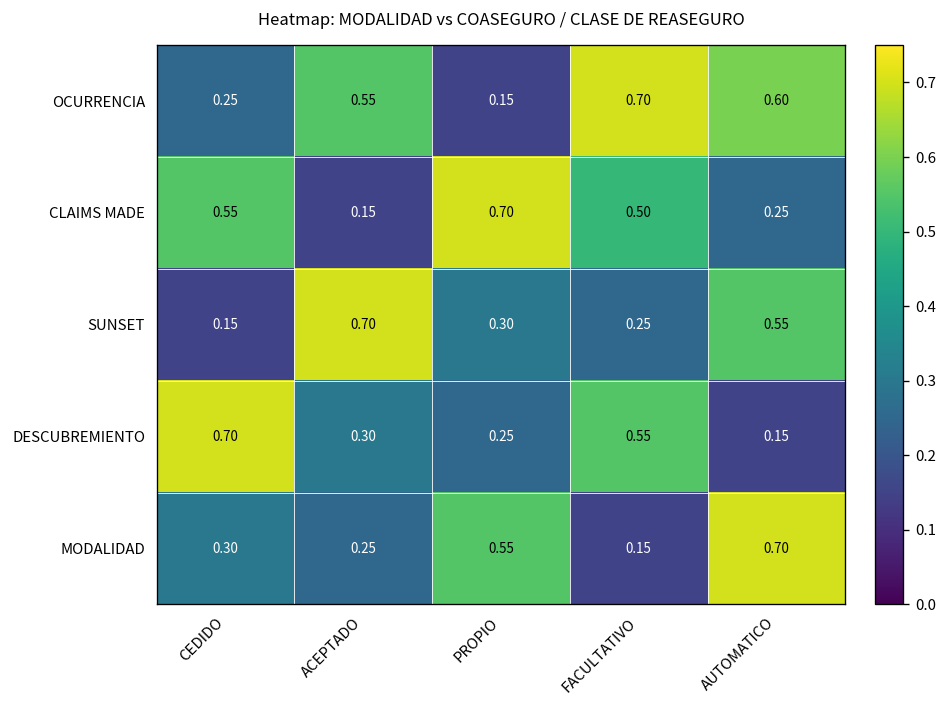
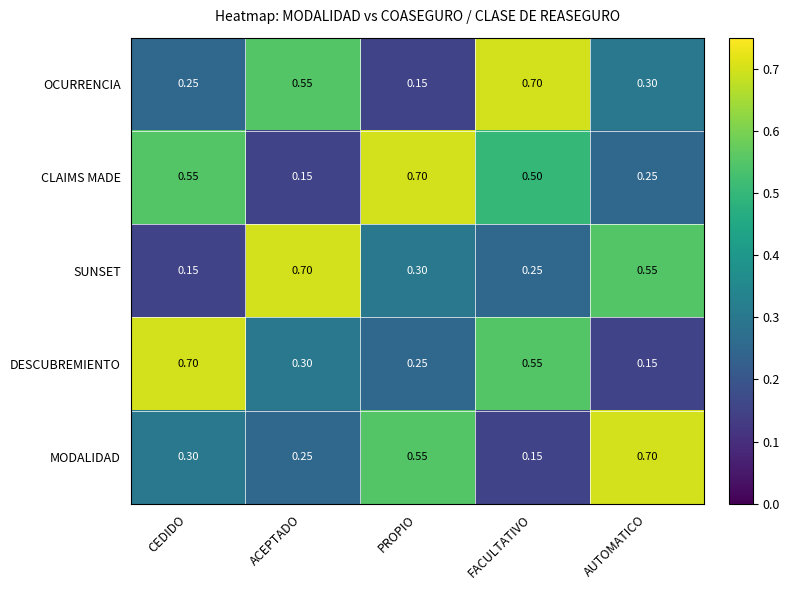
  {
    "OCURRENCIA": {
      "CEDIDO": 0.25,
      "ACEPTADO": 0.55,
      "PROPIO": 0.15,
      "FACULTATIVO": 0.70,
-     "AUTOMATICO": 0.60
+     "AUTOMATICO": 0.30
    },
    "CLAIMS MADE": {
      "CEDIDO": 0.55,
      "ACEPTADO": 0.15,
      "PROPIO": 0.70,
      "FACULTATIVO": 0.50,
      "AUTOMATICO": 0.25
    },
    "SUNSET": {
      "CEDIDO": 0.15,
      "ACEPTADO": 0.70,
      "PROPIO": 0.30,
      "FACULTATIVO": 0.25,
      "AUTOMATICO": 0.55
    },
    "DESCUBREMIENTO": {
      "CEDIDO": 0.70,
      "ACEPTADO": 0.30,
      "PROPIO": 0.25,
      "FACULTATIVO": 0.55,
      "AUTOMATICO": 0.15
    },
    "MODALIDAD": {
      "CEDIDO": 0.30,
      "ACEPTADO": 0.25,
      "PROPIO": 0.55,
      "FACULTATIVO": 0.15,
      "AUTOMATICO": 0.70
    }
  }
